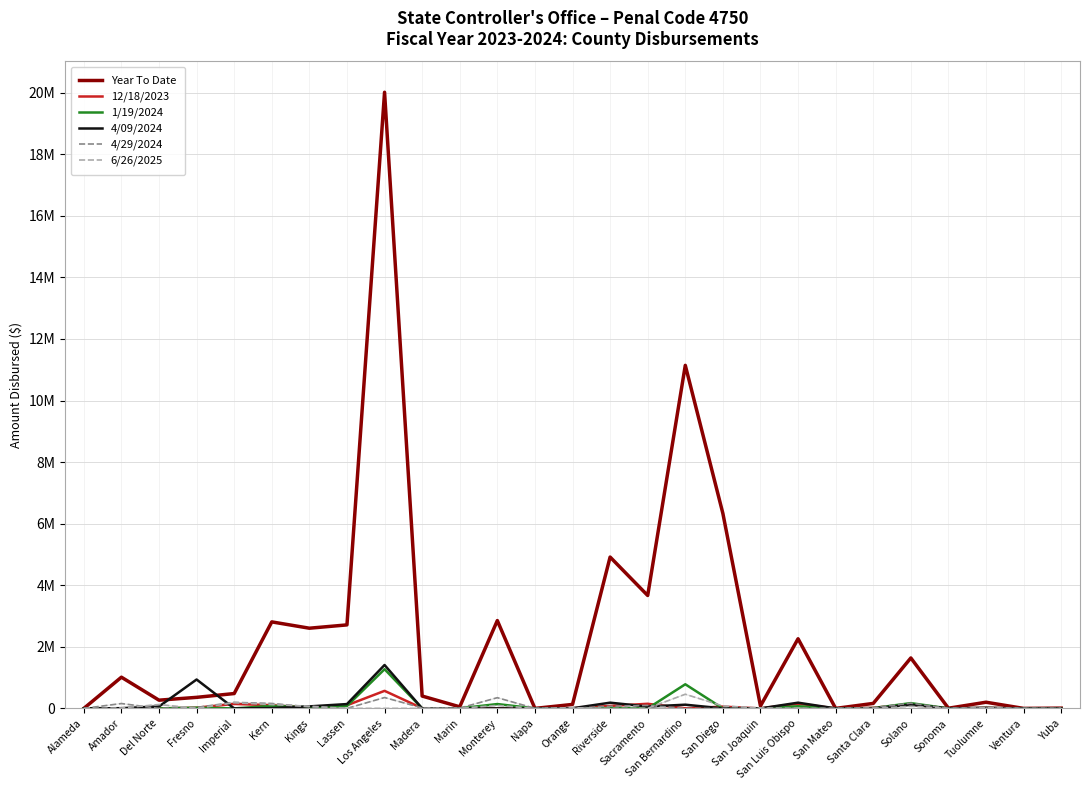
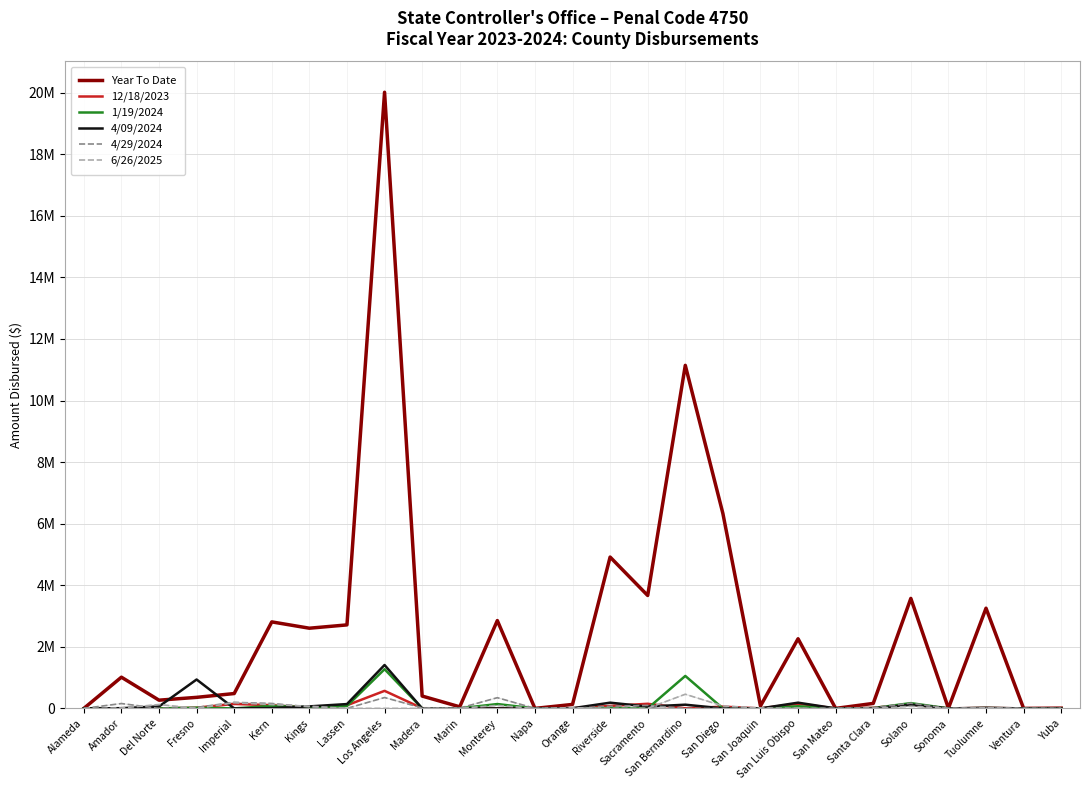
  {
    "12/18/2023": {
      "Los Angeles": 600000
    },
    "1/19/2024": {
      "Los Angeles": 1300000,
-     "San Bernardino": 800000
+     "San Bernardino": 1100000
    },
    "4/09/2024": {
      "Fresno": 900000,
      "Los Angeles": 1400000,
      "Riverside": 200000,
      "San Bernardino": 100000
    },
    "Year To Date": {
      "Amador": 1000000,
      "Del Norte": 300000,
      "Fresno": 400000,
      "Imperial": 500000,
      "Kern": 2800000,
      "Kings": 2600000,
      "Lassen": 2700000,
      "Los Angeles": 20000000,
      "Madera": 400000,
      "Monterey": 2900000,
      "Orange": 100000,
      "Riverside": 4900000,
      "Sacramento": 3700000,
      "San Bernardino": 11100000,
      "San Diego": 6300000,
      "San Luis Obispo": 2300000,
      "Santa Clara": 200000,
-     "Solano": 1600000,
-     "Tuolumne": 200000
+     "Solano": 3600000,
+     "Tuolumne": 3300000
    }
  }
